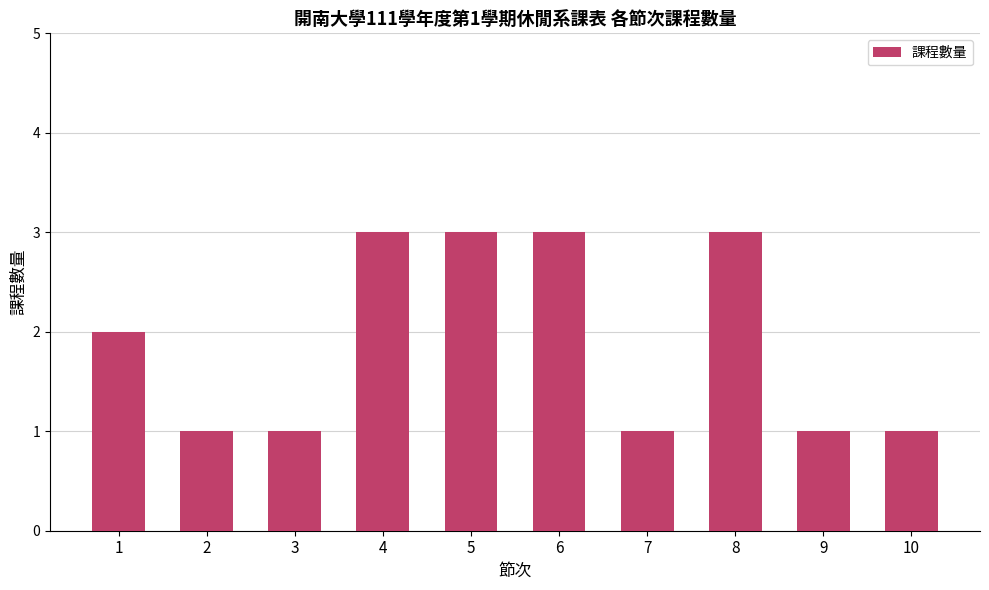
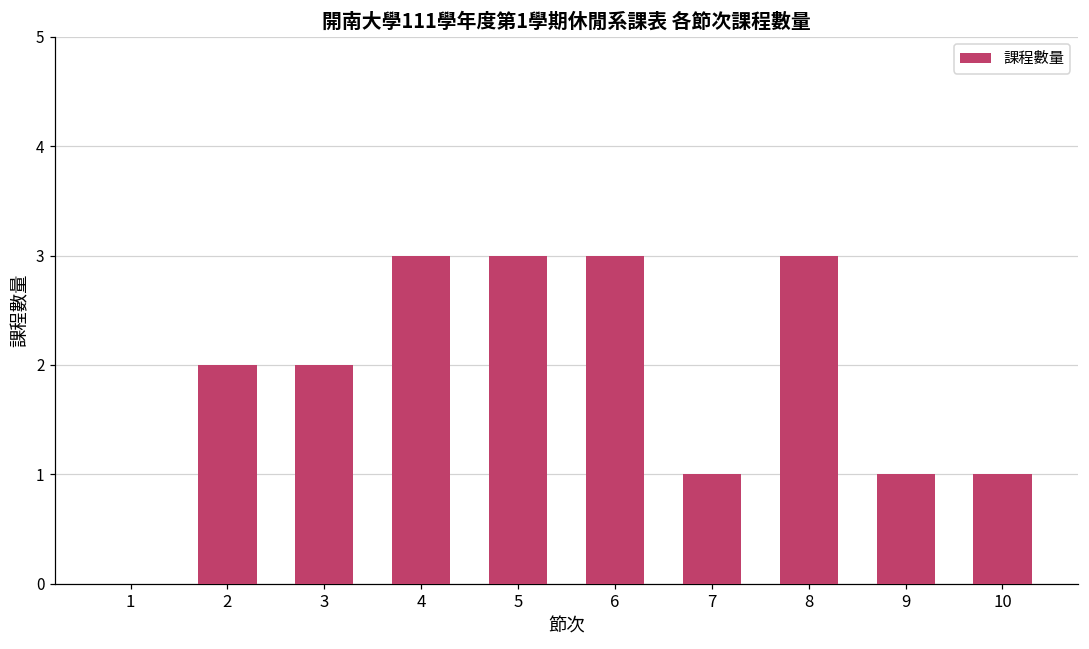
  {
-   "1": 2,
-   "2": 1,
-   "3": 1,
+   "1": 0,
+   "2": 2,
+   "3": 2,
    "4": 3,
    "5": 3,
    "6": 3,
    "7": 1,
    "8": 3,
    "9": 1,
    "10": 1
  }
